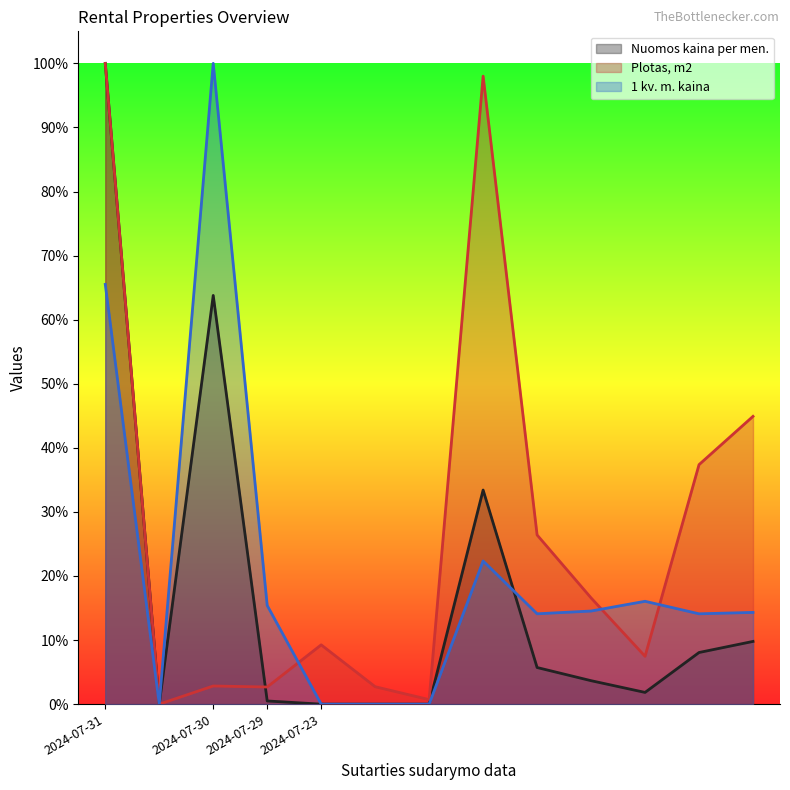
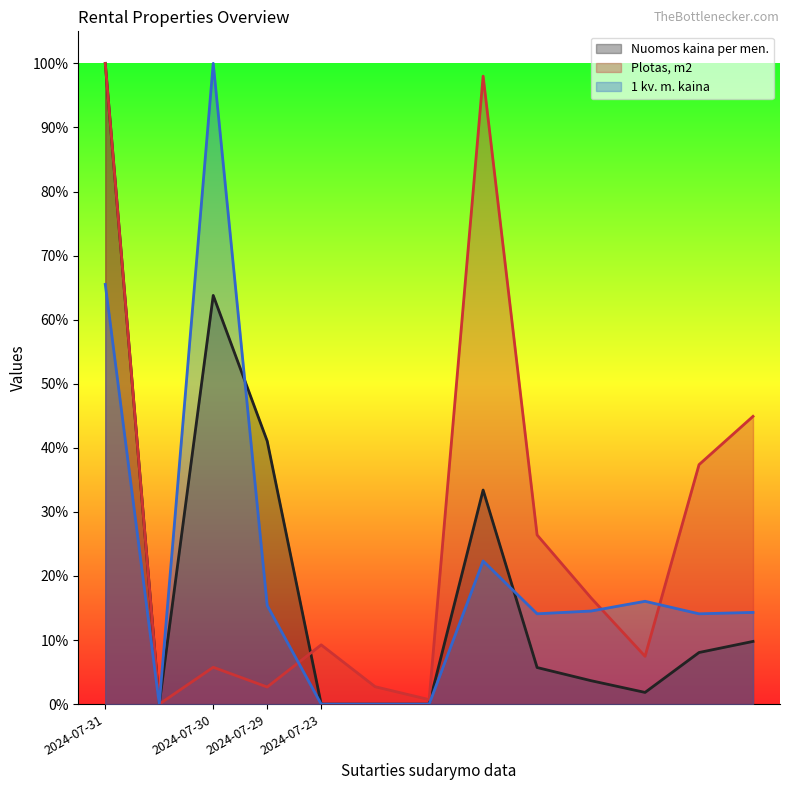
  {
    "Nuomos kaina per men.": {
      "2024-07-30": "64%",
-     "2024-07-29": "0%"
+     "2024-07-29": "41%"
    },
    "Plotas, m2": {
-     "2024-07-30": "3%",
+     "2024-07-30": "6%",
      "2024-07-29": "3%"
    },
    "1 kv. m. kaina": {
      "2024-07-30": "100%",
      "2024-07-29": "15%"
    }
  }
